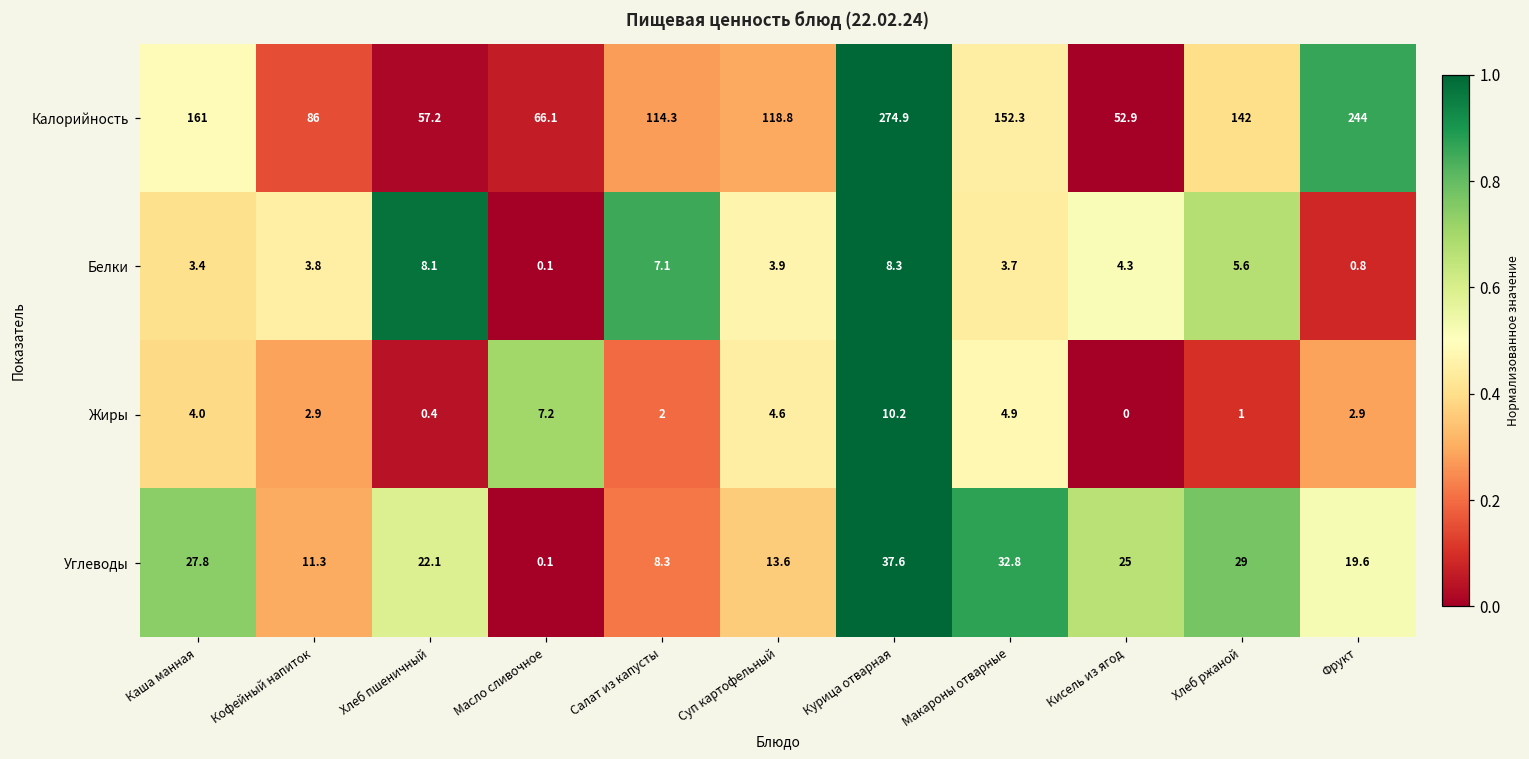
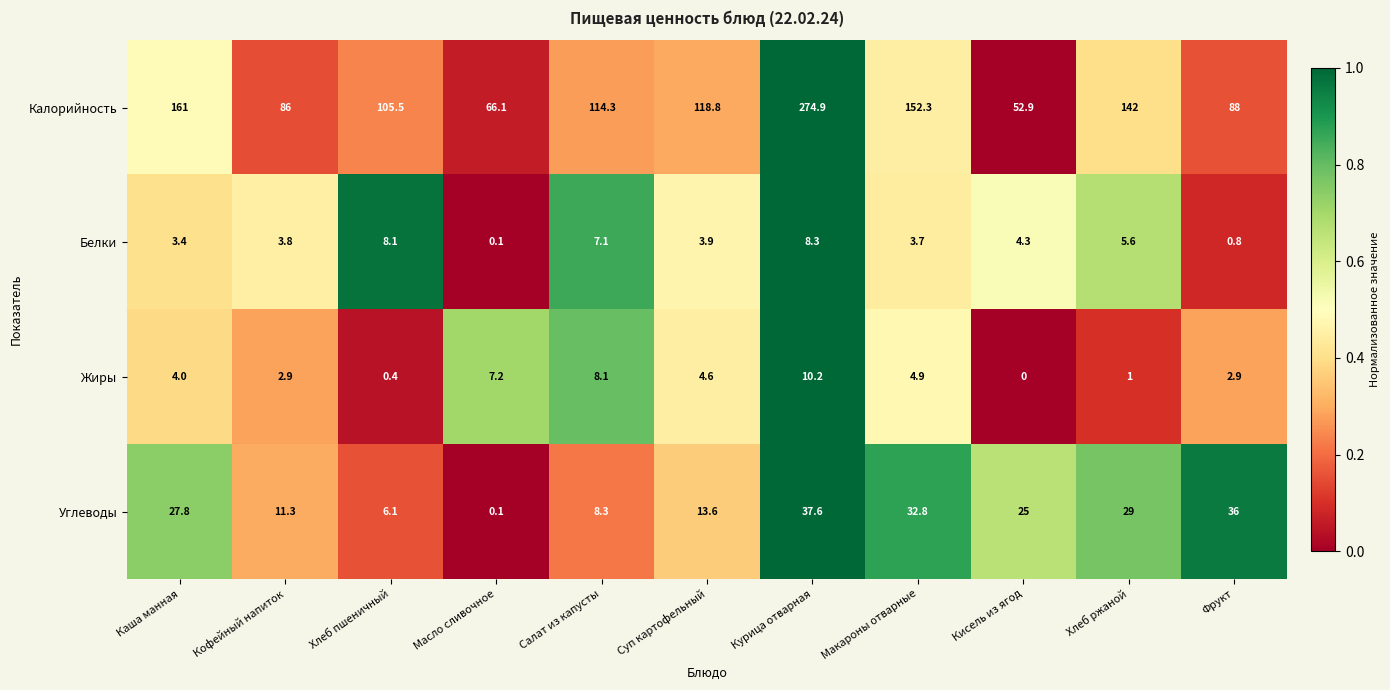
  {
    "Калорийность": {
      "Каша манная": 161,
      "Кофейный напиток": 86,
-     "Хлеб пшеничный": 57.2,
+     "Хлеб пшеничный": 105.5,
      "Масло сливочное": 66.1,
      "Салат из капусты": 114.3,
      "Суп картофельный": 118.8,
      "Курица отварная": 274.9,
      "Макароны отварные": 152.3,
      "Кисель из ягод": 52.9,
      "Хлеб ржаной": 142,
-     "Фрукт": 244
+     "Фрукт": 88
    },
    "Белки": {
      "Каша манная": 3.4,
      "Кофейный напиток": 3.8,
      "Хлеб пшеничный": 8.1,
      "Масло сливочное": 0.1,
      "Салат из капусты": 7.1,
      "Суп картофельный": 3.9,
      "Курица отварная": 8.3,
      "Макароны отварные": 3.7,
      "Кисель из ягод": 4.3,
      "Хлеб ржаной": 5.6,
      "Фрукт": 0.8
    },
    "Жиры": {
      "Каша манная": 4.0,
      "Кофейный напиток": 2.9,
      "Хлеб пшеничный": 0.4,
      "Масло сливочное": 7.2,
-     "Салат из капусты": 2,
+     "Салат из капусты": 8.1,
      "Суп картофельный": 4.6,
      "Курица отварная": 10.2,
      "Макароны отварные": 4.9,
      "Кисель из ягод": 0,
      "Хлеб ржаной": 1,
      "Фрукт": 2.9
    },
    "Углеводы": {
      "Каша манная": 27.8,
      "Кофейный напиток": 11.3,
-     "Хлеб пшеничный": 22.1,
+     "Хлеб пшеничный": 6.1,
      "Масло сливочное": 0.1,
      "Салат из капусты": 8.3,
      "Суп картофельный": 13.6,
      "Курица отварная": 37.6,
      "Макароны отварные": 32.8,
      "Кисель из ягод": 25,
      "Хлеб ржаной": 29,
-     "Фрукт": 19.6
+     "Фрукт": 36
    }
  }
